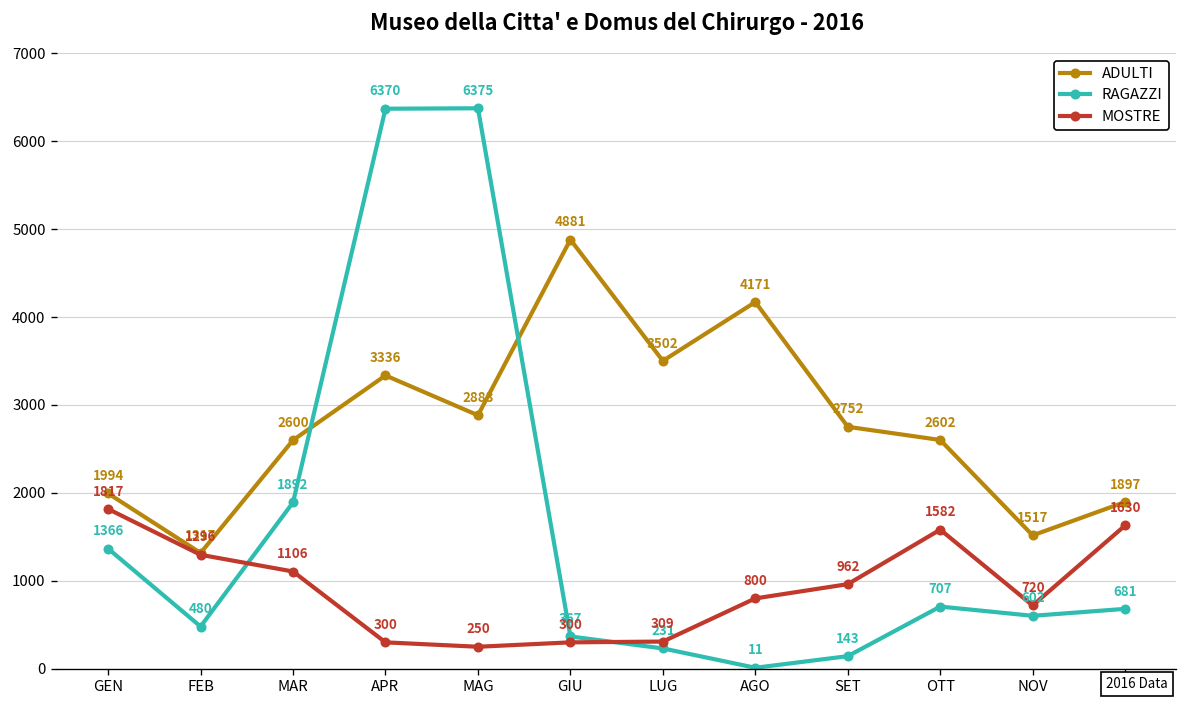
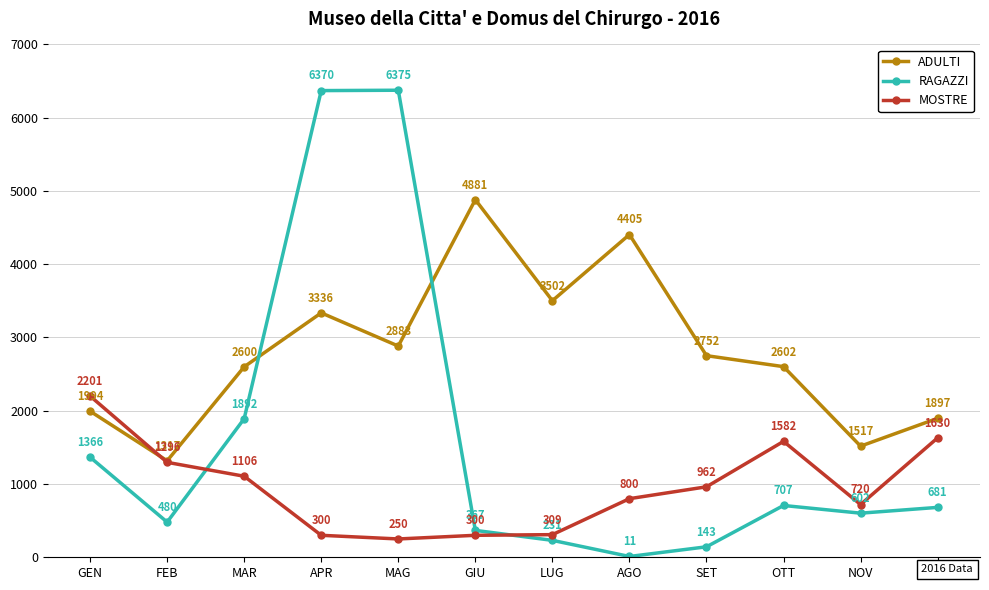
  {
    "ADULTI": {
      "MAR": 2600,
      "APR": 3336,
      "MAG": 2883,
      "GIU": 4881,
      "LUG": 3502,
-     "AGO": 4171,
+     "AGO": 4405,
      "SET": 2752,
      "OTT": 2602,
      "NOV": 1517,
      "DIC": 1897
    },
    "RAGAZZI": {
      "GEN": 1366,
      "FEB": 480,
      "MAR": 1892,
      "APR": 6370,
      "MAG": 6375,
      "AGO": 11,
      "SET": 143,
      "OTT": 707,
      "DIC": 681
    },
    "MOSTRE": {
-     "GEN": 1817,
+     "GEN": 2201,
      "MAR": 1106,
      "APR": 300,
      "MAG": 250,
      "AGO": 800,
      "SET": 962,
      "OTT": 1582
    }
  }
